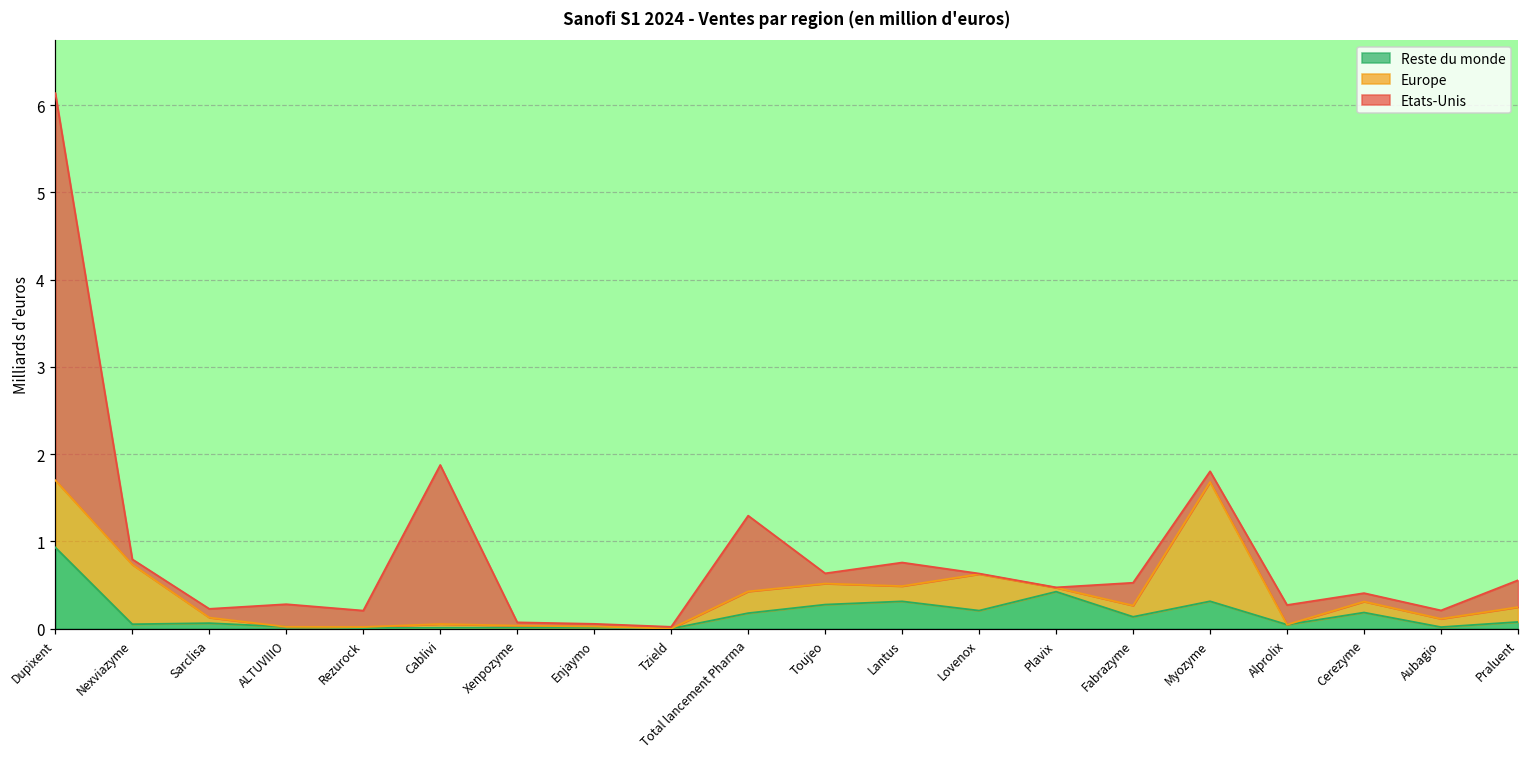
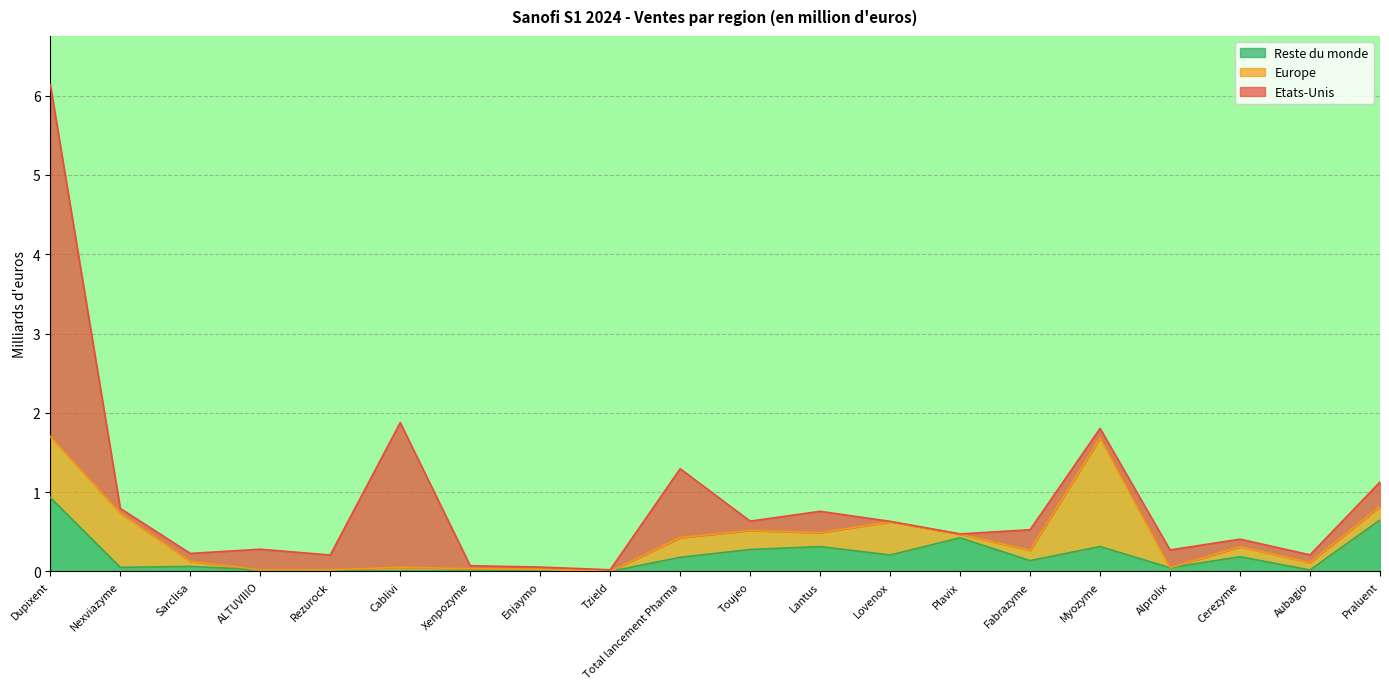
  {
    "Reste du monde": {
      "Dupixent": 0.9,
      "Nexviazyme": 0.1,
      "Sarclisa": 0.1,
      "Cablivi": 0.0,
      "Total lancement Pharma": 0.2,
      "Toujeo": 0.3,
      "Lantus": 0.3,
      "Lovenox": 0.2,
      "Plavix": 0.4,
      "Fabrazyme": 0.1,
      "Myozyme": 0.3,
      "Cerezyme": 0.2,
      "Aubagio": 0.0,
-     "Praluent": 0.1
+     "Praluent": 0.6
    },
    "Europe": {
      "Dupixent": 0.8,
      "Nexviazyme": 0.7,
      "Sarclisa": 0.1,
      "Cablivi": 0.0,
      "Total lancement Pharma": 0.2,
      "Toujeo": 0.2,
      "Lantus": 0.2,
      "Fabrazyme": 0.1,
      "Myozyme": 1.4,
      "Cerezyme": 0.1,
      "Aubagio": 0.1,
      "Praluent": 0.2
    },
    "Etats-Unis": {
      "Dupixent": 4.4,
      "Nexviazyme": 0.1,
      "Sarclisa": 0.1,
      "ALTUVIIIO": 0.3,
      "Rezurock": 0.2,
      "Cablivi": 1.8,
      "Xenpozyme": 0.0,
      "Total lancement Pharma": 0.9,
      "Toujeo": 0.1,
      "Lantus": 0.3,
      "Fabrazyme": 0.3,
      "Myozyme": 0.1,
      "Alprolix": 0.2,
      "Cerezyme": 0.1,
      "Aubagio": 0.1,
      "Praluent": 0.3
    }
  }
